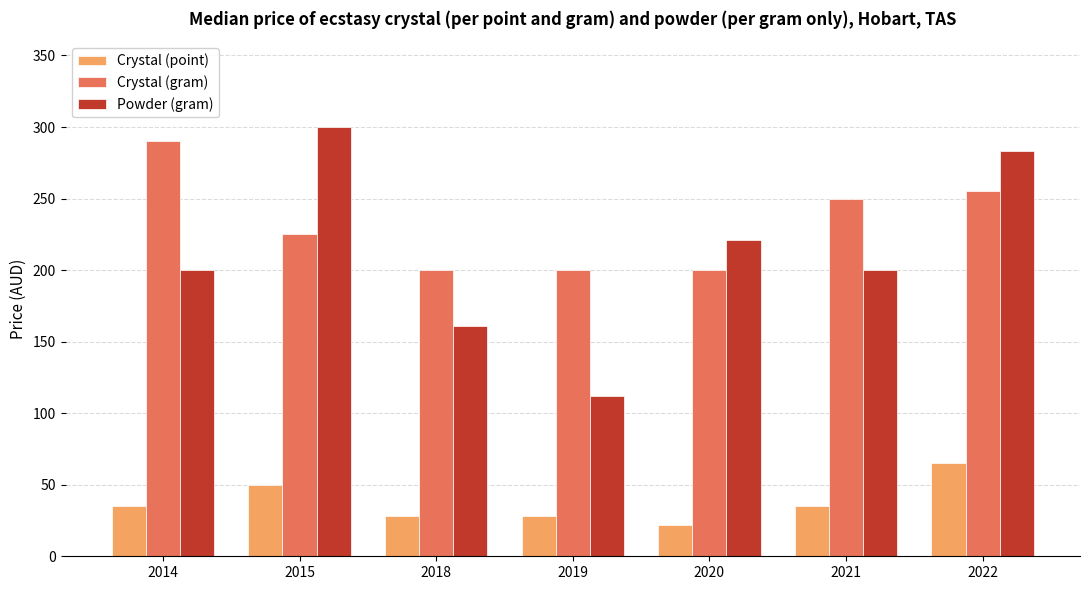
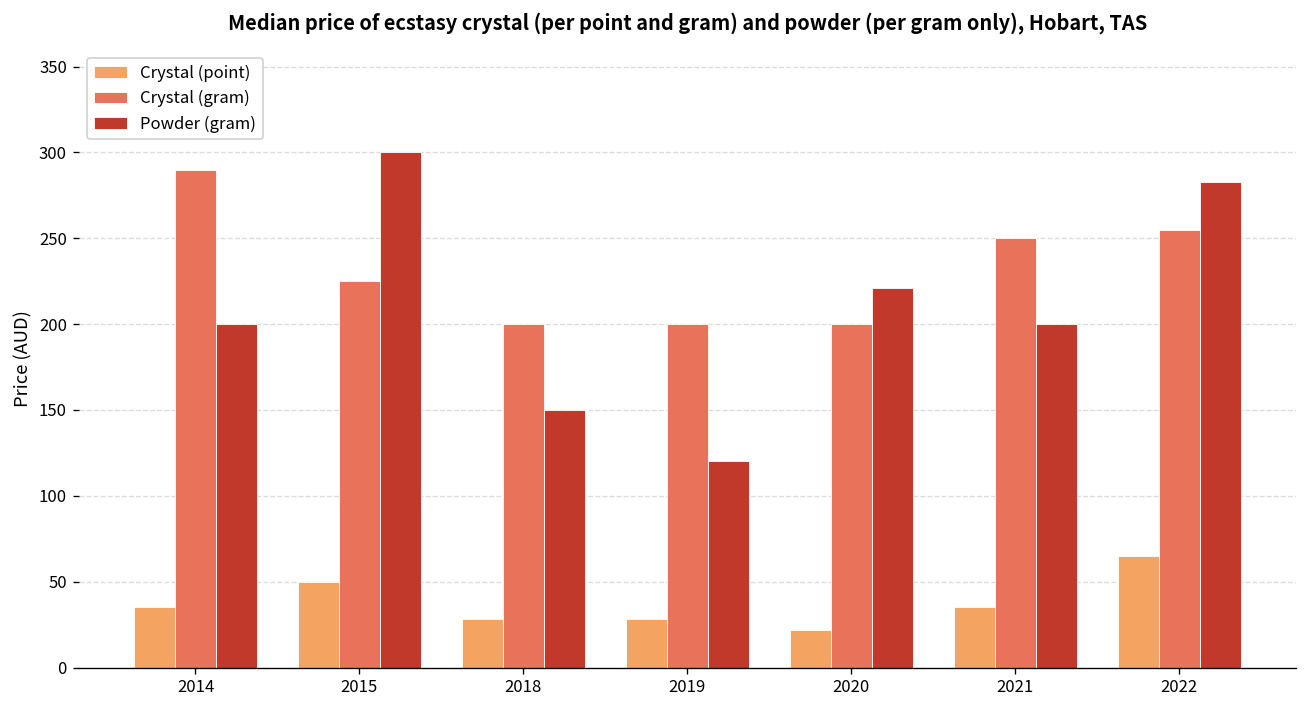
  {
    "Powder (gram)": {
      "2014": 200,
      "2015": 300,
-     "2018": 161,
-     "2019": 112,
+     "2018": 150,
+     "2019": 120,
      "2020": 221,
      "2021": 200,
      "2022": 283
    }
  }
